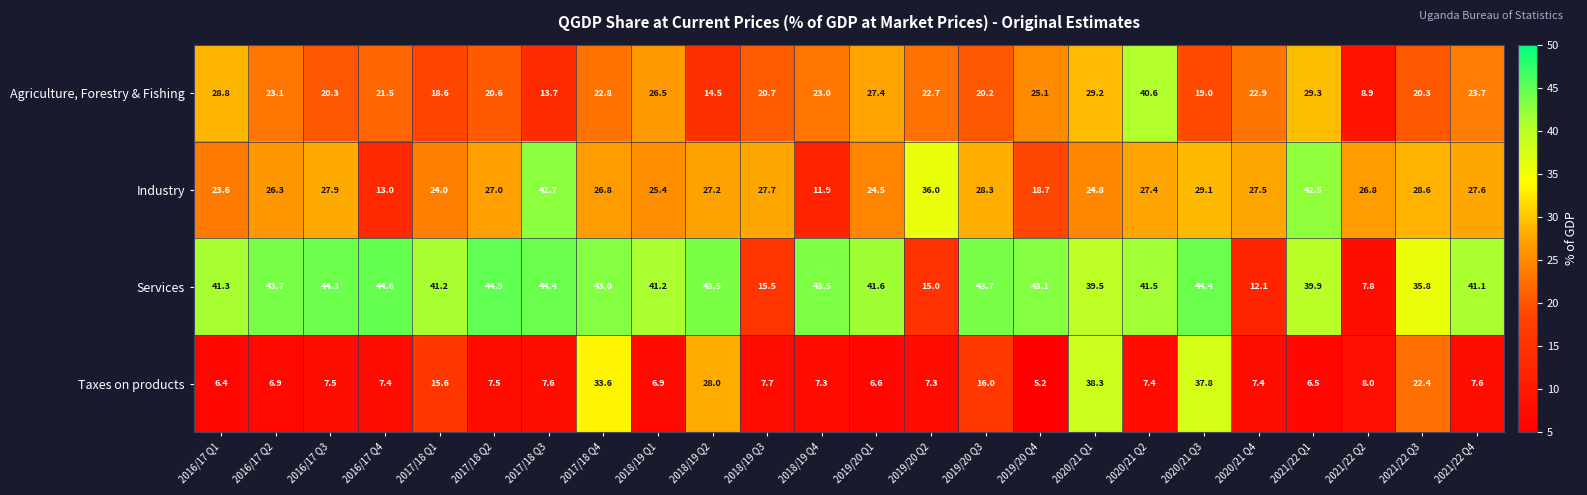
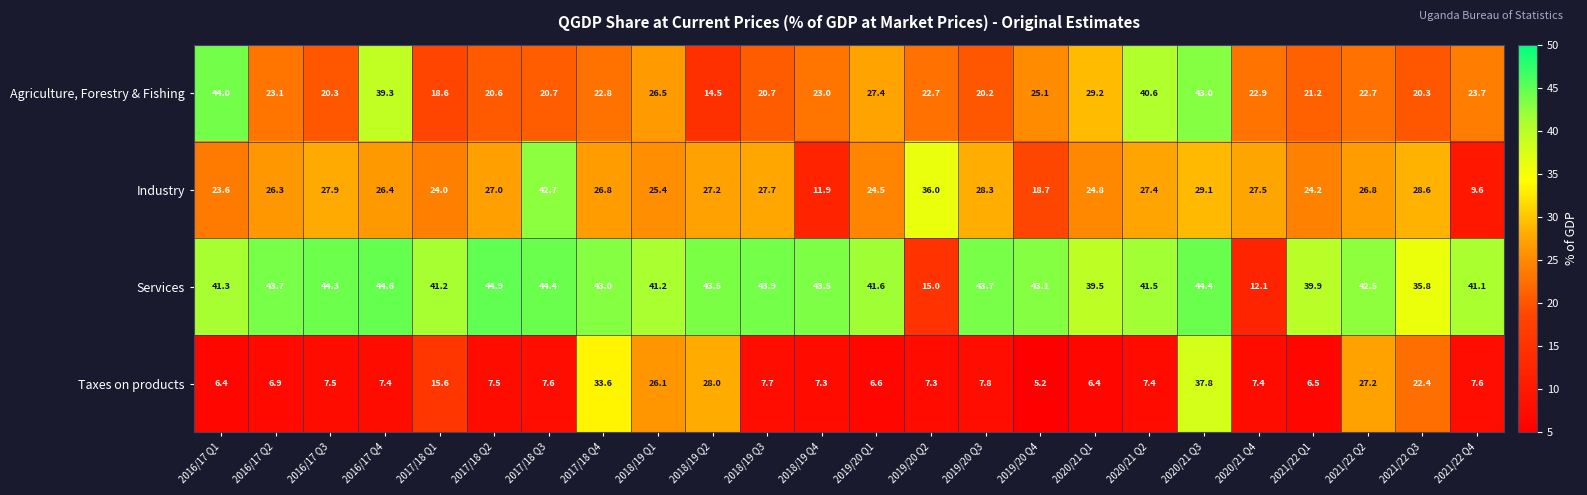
  {
    "Agriculture, Forestry & Fishing": {
-     "2016/17 Q1": 28.8,
+     "2016/17 Q1": 44.0,
      "2016/17 Q2": 23.1,
      "2016/17 Q3": 20.3,
-     "2016/17 Q4": 21.5,
+     "2016/17 Q4": 39.3,
      "2017/18 Q1": 18.6,
      "2017/18 Q2": 20.6,
-     "2017/18 Q3": 13.7,
+     "2017/18 Q3": 20.7,
      "2017/18 Q4": 22.8,
      "2018/19 Q1": 26.5,
      "2018/19 Q2": 14.5,
      "2018/19 Q3": 20.7,
      "2018/19 Q4": 23.0,
      "2019/20 Q1": 27.4,
      "2019/20 Q2": 22.7,
      "2019/20 Q3": 20.2,
      "2019/20 Q4": 25.1,
      "2020/21 Q1": 29.2,
      "2020/21 Q2": 40.6,
-     "2020/21 Q3": 19.0,
+     "2020/21 Q3": 43.0,
      "2020/21 Q4": 22.9,
-     "2021/22 Q1": 29.3,
-     "2021/22 Q2": 8.9,
+     "2021/22 Q1": 21.2,
+     "2021/22 Q2": 22.7,
      "2021/22 Q3": 20.3,
      "2021/22 Q4": 23.7
    },
    "Industry": {
      "2016/17 Q1": 23.6,
      "2016/17 Q2": 26.3,
      "2016/17 Q3": 27.9,
-     "2016/17 Q4": 13.0,
+     "2016/17 Q4": 26.4,
      "2017/18 Q1": 24.0,
      "2017/18 Q2": 27.0,
      "2017/18 Q3": 42.7,
      "2017/18 Q4": 26.8,
      "2018/19 Q1": 25.4,
      "2018/19 Q2": 27.2,
      "2018/19 Q3": 27.7,
      "2018/19 Q4": 11.9,
      "2019/20 Q1": 24.5,
      "2019/20 Q2": 36.0,
      "2019/20 Q3": 28.3,
      "2019/20 Q4": 18.7,
      "2020/21 Q1": 24.8,
      "2020/21 Q2": 27.4,
      "2020/21 Q3": 29.1,
      "2020/21 Q4": 27.5,
-     "2021/22 Q1": 42.5,
+     "2021/22 Q1": 24.2,
      "2021/22 Q2": 26.8,
      "2021/22 Q3": 28.6,
-     "2021/22 Q4": 27.6
+     "2021/22 Q4": 9.6
    },
    "Services": {
      "2016/17 Q1": 41.3,
      "2016/17 Q2": 43.7,
      "2016/17 Q3": 44.3,
      "2016/17 Q4": 44.6,
      "2017/18 Q1": 41.2,
      "2017/18 Q2": 44.9,
      "2017/18 Q3": 44.4,
      "2017/18 Q4": 43.0,
      "2018/19 Q1": 41.2,
      "2018/19 Q2": 43.5,
-     "2018/19 Q3": 15.5,
+     "2018/19 Q3": 43.9,
      "2018/19 Q4": 43.5,
      "2019/20 Q1": 41.6,
      "2019/20 Q2": 15.0,
      "2019/20 Q3": 43.7,
      "2019/20 Q4": 43.1,
      "2020/21 Q1": 39.5,
      "2020/21 Q2": 41.5,
      "2020/21 Q3": 44.4,
      "2020/21 Q4": 12.1,
      "2021/22 Q1": 39.9,
-     "2021/22 Q2": 7.8,
+     "2021/22 Q2": 42.5,
      "2021/22 Q3": 35.8,
      "2021/22 Q4": 41.1
    },
    "Taxes on products": {
      "2016/17 Q1": 6.4,
      "2016/17 Q2": 6.9,
      "2016/17 Q3": 7.5,
      "2016/17 Q4": 7.4,
      "2017/18 Q1": 15.6,
      "2017/18 Q2": 7.5,
      "2017/18 Q3": 7.6,
      "2017/18 Q4": 33.6,
-     "2018/19 Q1": 6.9,
+     "2018/19 Q1": 26.1,
      "2018/19 Q2": 28.0,
      "2018/19 Q3": 7.7,
      "2018/19 Q4": 7.3,
      "2019/20 Q1": 6.6,
      "2019/20 Q2": 7.3,
-     "2019/20 Q3": 16.0,
+     "2019/20 Q3": 7.8,
      "2019/20 Q4": 5.2,
-     "2020/21 Q1": 38.3,
+     "2020/21 Q1": 6.4,
      "2020/21 Q2": 7.4,
      "2020/21 Q3": 37.8,
      "2020/21 Q4": 7.4,
      "2021/22 Q1": 6.5,
-     "2021/22 Q2": 8.0,
+     "2021/22 Q2": 27.2,
      "2021/22 Q3": 22.4,
      "2021/22 Q4": 7.6
    }
  }
